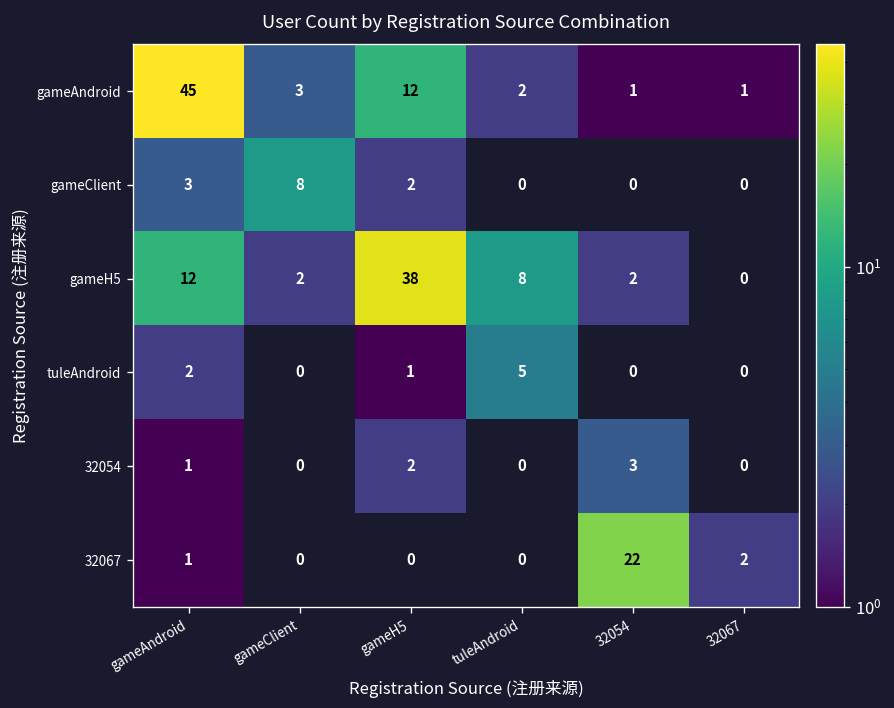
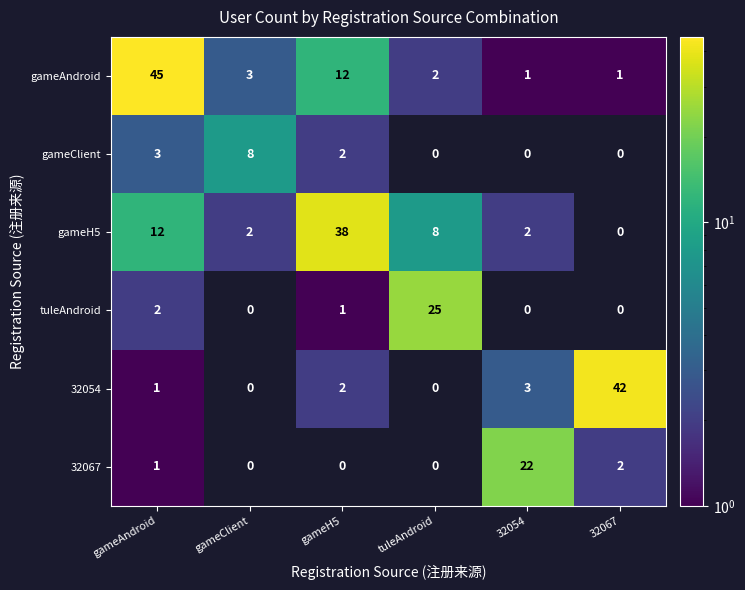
  {
    "gameAndroid": {
      "gameAndroid": 45,
      "gameClient": 3,
      "gameH5": 12,
      "tuleAndroid": 2,
      "32054": 1,
      "32067": 1
    },
    "gameClient": {
      "gameAndroid": 3,
      "gameClient": 8,
      "gameH5": 2,
      "tuleAndroid": 0,
      "32054": 0,
      "32067": 0
    },
    "gameH5": {
      "gameAndroid": 12,
      "gameClient": 2,
      "gameH5": 38,
      "tuleAndroid": 8,
      "32054": 2,
      "32067": 0
    },
    "tuleAndroid": {
      "gameAndroid": 2,
      "gameClient": 0,
      "gameH5": 1,
-     "tuleAndroid": 5,
+     "tuleAndroid": 25,
      "32054": 0,
      "32067": 0
    },
    "32054": {
      "gameAndroid": 1,
      "gameClient": 0,
      "gameH5": 2,
      "tuleAndroid": 0,
      "32054": 3,
-     "32067": 0
+     "32067": 42
    },
    "32067": {
      "gameAndroid": 1,
      "gameClient": 0,
      "gameH5": 0,
      "tuleAndroid": 0,
      "32054": 22,
      "32067": 2
    }
  }
